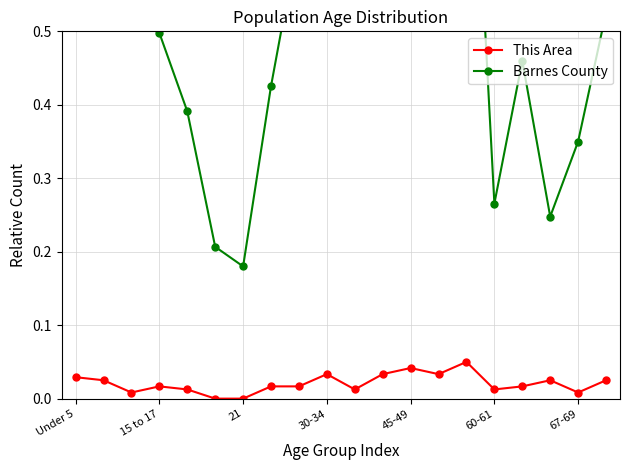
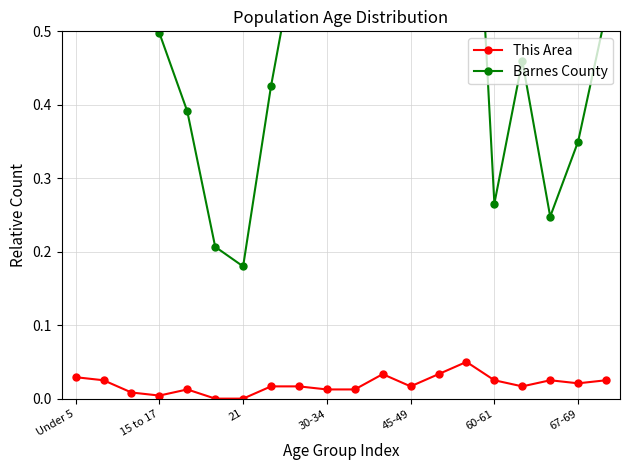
  {
    "This Area": {
      "Under 5": 0.03,
-     "15 to 17": 0.02,
+     "15 to 17": 0.00,
      "21": 0.00,
-     "30-34": 0.03,
-     "45-49": 0.04,
-     "60-61": 0.01,
-     "67-69": 0.01
+     "30-34": 0.01,
+     "45-49": 0.02,
+     "60-61": 0.03,
+     "67-69": 0.02
    },
    "Barnes County": {
      "15 to 17": 0.50,
      "21": 0.18,
      "60-61": 0.27,
      "67-69": 0.35
    }
  }
